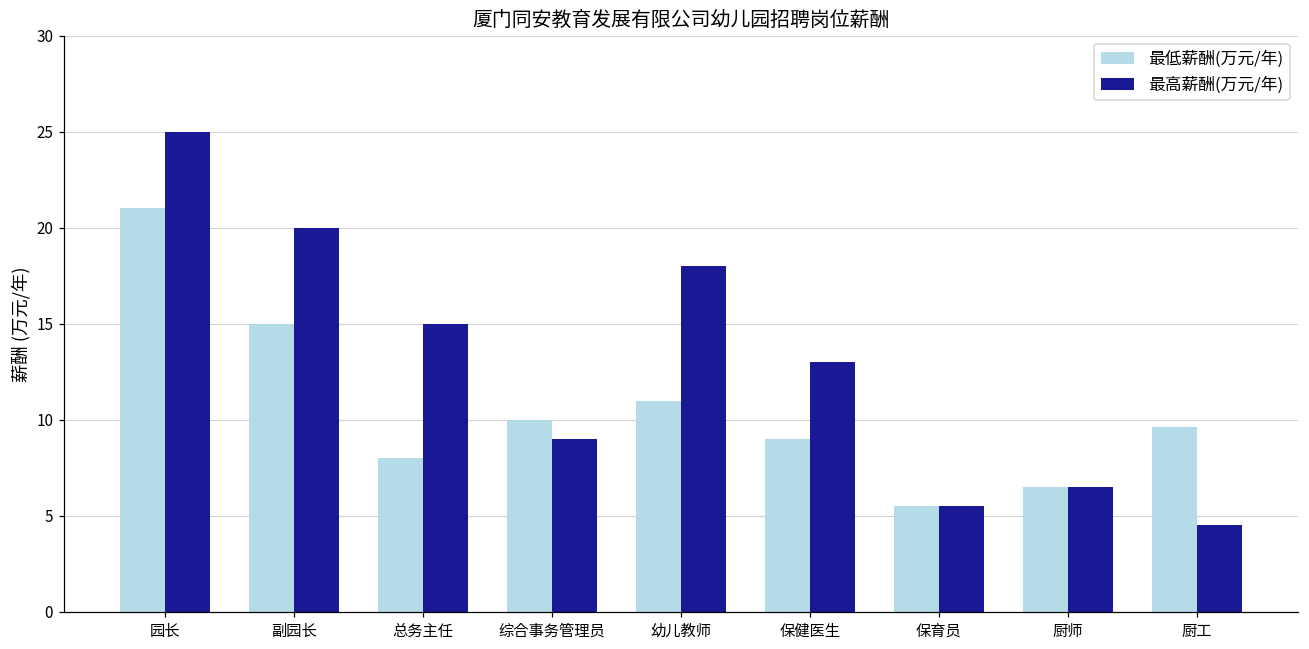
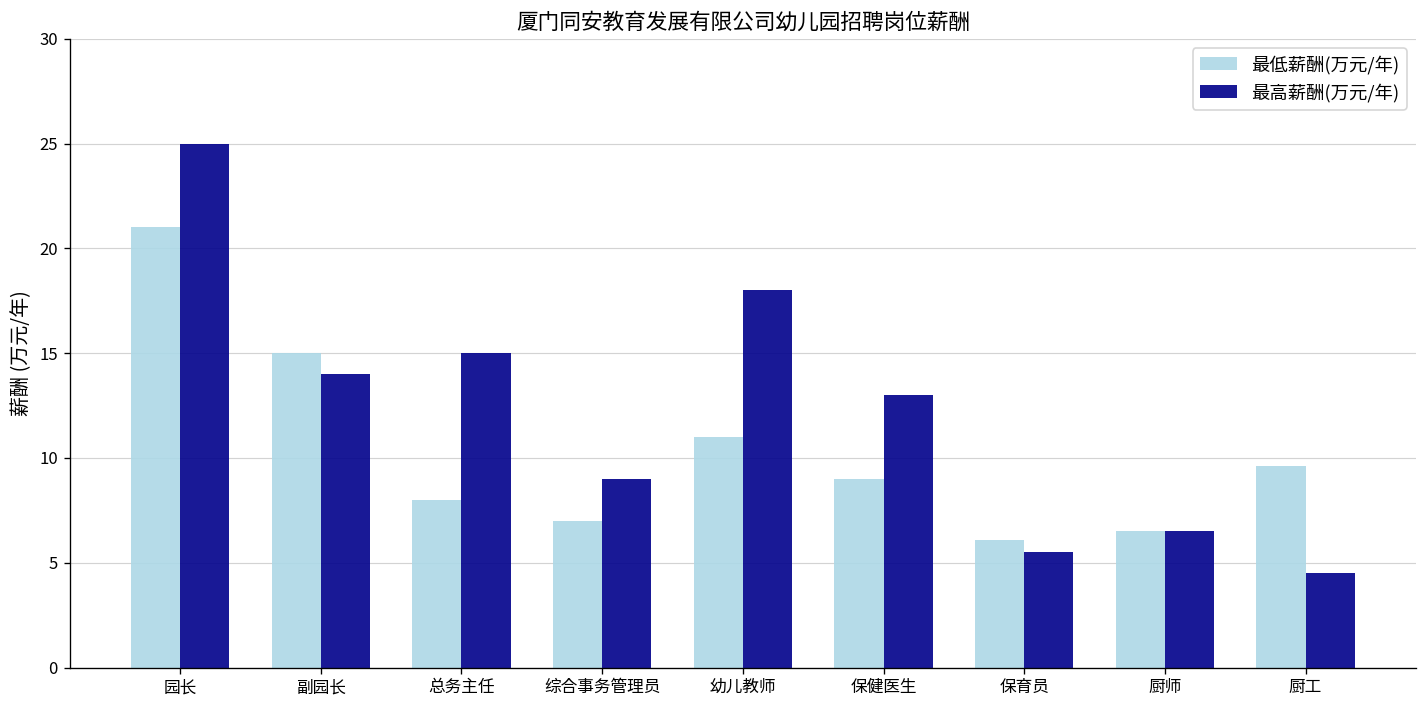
  {
    "最低薪酬(万元/年)": {
      "园长": 21.0,
      "副园长": 15.0,
      "总务主任": 8.0,
-     "综合事务管理员": 10,
+     "综合事务管理员": 7,
      "幼儿教师": 11.0,
      "保健医生": 9.0,
-     "保育员": 5.5,
+     "保育员": 6.1,
      "厨师": 6.5,
      "厨工": 9.6
    },
    "最高薪酬(万元/年)": {
      "园长": 25,
-     "副园长": 20,
+     "副园长": 14,
      "总务主任": 15,
      "综合事务管理员": 9,
      "幼儿教师": 18,
      "保健医生": 13,
      "保育员": 5.5,
      "厨师": 6.5,
      "厨工": 4.5
    }
  }
